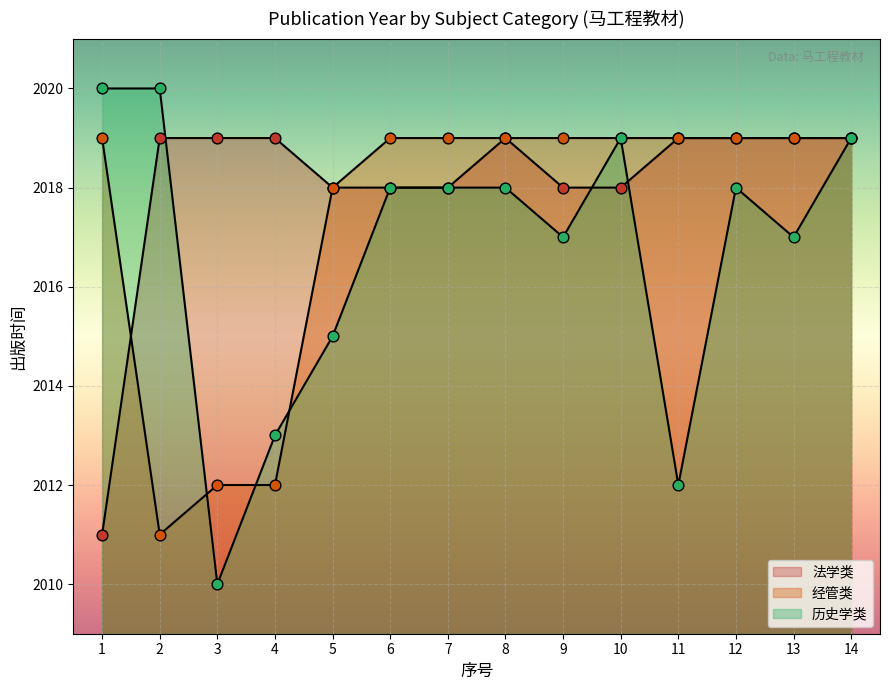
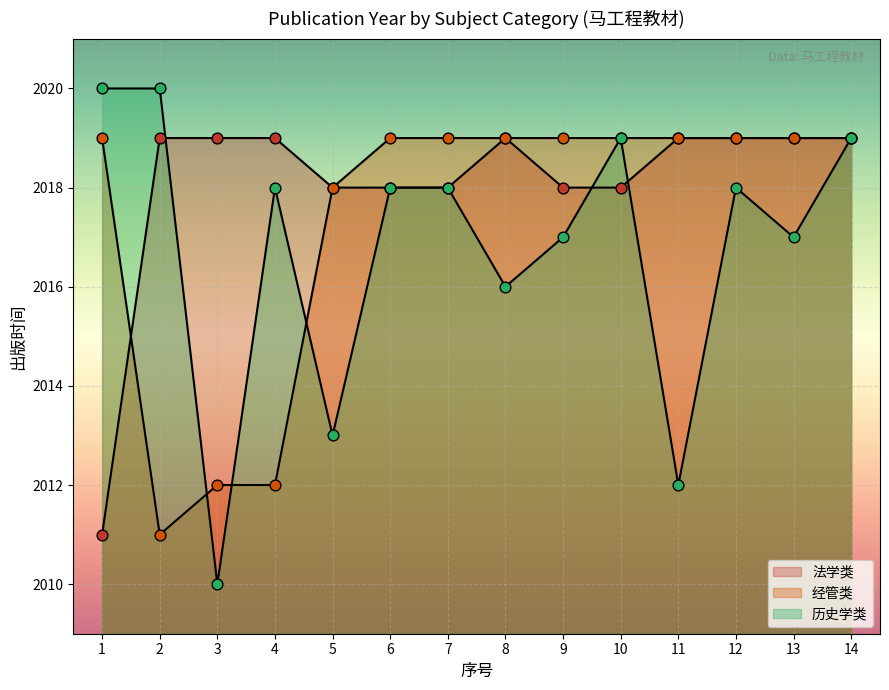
  {
    "历史学类": {
      "1": 2020,
      "2": 2020,
      "3": 2010,
-     "4": 2013,
-     "5": 2015,
-     "8": 2018,
+     "4": 2018,
+     "5": 2013,
+     "8": 2016,
      "9": 2017,
      "11": 2012,
      "12": 2018,
      "13": 2017
    }
  }
